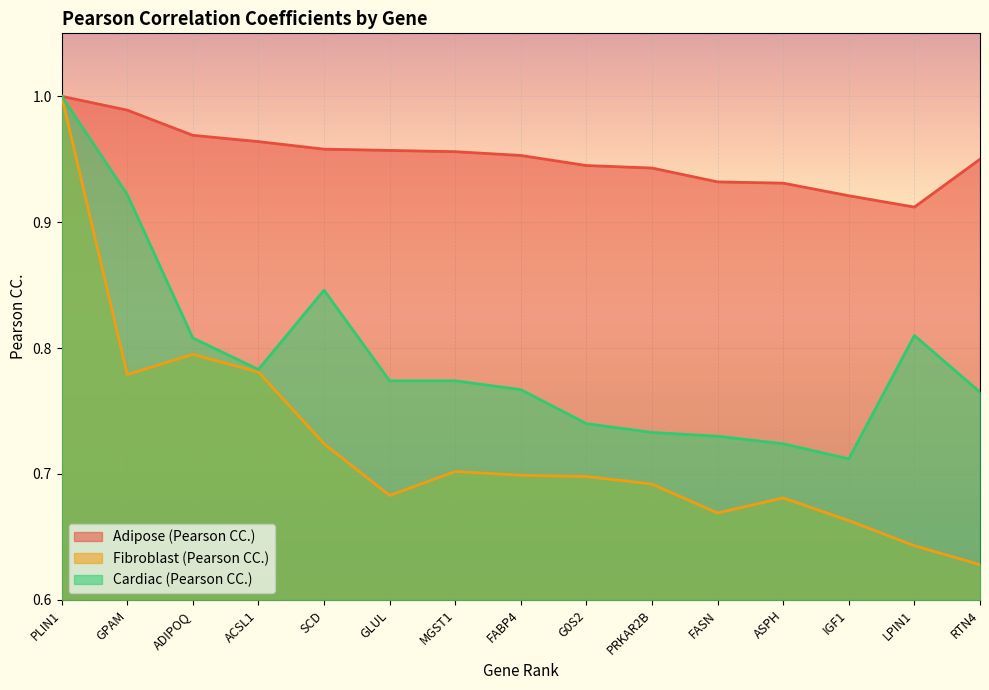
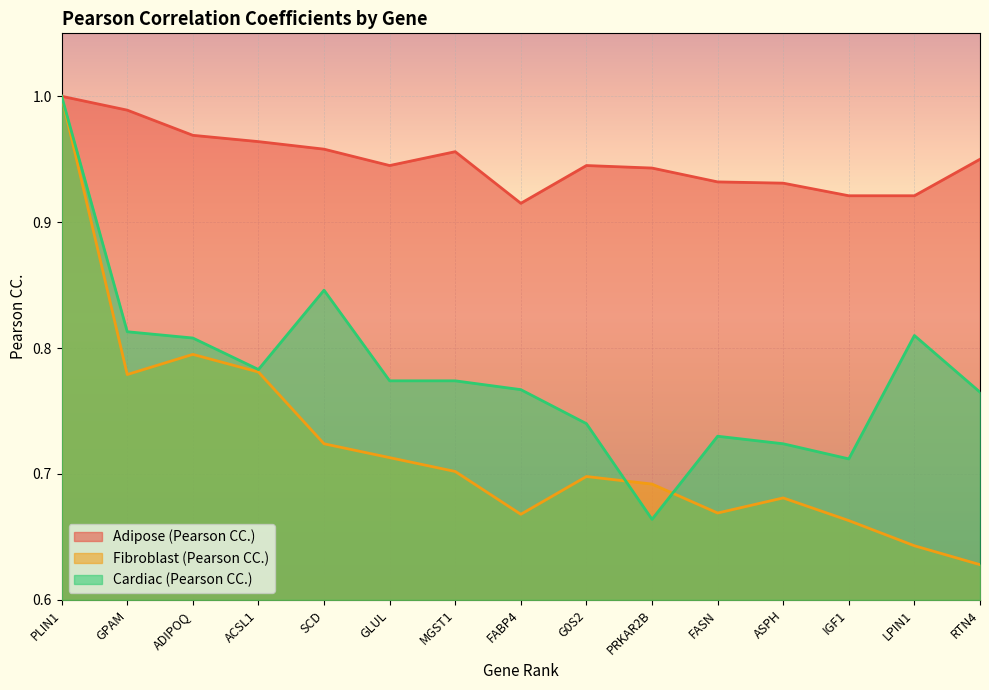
  {
    "Adipose (Pearson CC.)": {
      "GPAM": 0.989,
      "ADIPOQ": 0.969,
      "ACSL1": 0.964,
      "SCD": 0.958,
-     "GLUL": 0.957,
+     "GLUL": 0.945,
      "MGST1": 0.956,
-     "FABP4": 0.953,
+     "FABP4": 0.915,
      "G0S2": 0.945,
      "PRKAR2B": 0.943,
      "FASN": 0.932,
      "ASPH": 0.931,
      "IGF1": 0.921,
-     "LPIN1": 0.912,
+     "LPIN1": 0.921,
      "RTN4": 0.950
    },
    "Fibroblast (Pearson CC.)": {
      "GPAM": 0.779,
      "ADIPOQ": 0.795,
      "SCD": 0.724,
-     "GLUL": 0.683,
+     "GLUL": 0.713,
      "MGST1": 0.702,
-     "FABP4": 0.699,
+     "FABP4": 0.668,
      "G0S2": 0.698,
      "PRKAR2B": 0.692,
      "FASN": 0.669,
      "ASPH": 0.681,
      "IGF1": 0.663,
      "LPIN1": 0.643,
      "RTN4": 0.628
    },
    "Cardiac (Pearson CC.)": {
-     "GPAM": 0.922,
+     "GPAM": 0.813,
      "ADIPOQ": 0.808,
      "SCD": 0.846,
      "GLUL": 0.774,
      "MGST1": 0.774,
      "FABP4": 0.767,
      "G0S2": 0.740,
-     "PRKAR2B": 0.733,
+     "PRKAR2B": 0.664,
      "FASN": 0.730,
      "ASPH": 0.724,
      "IGF1": 0.712,
      "LPIN1": 0.810,
      "RTN4": 0.765
    }
  }
